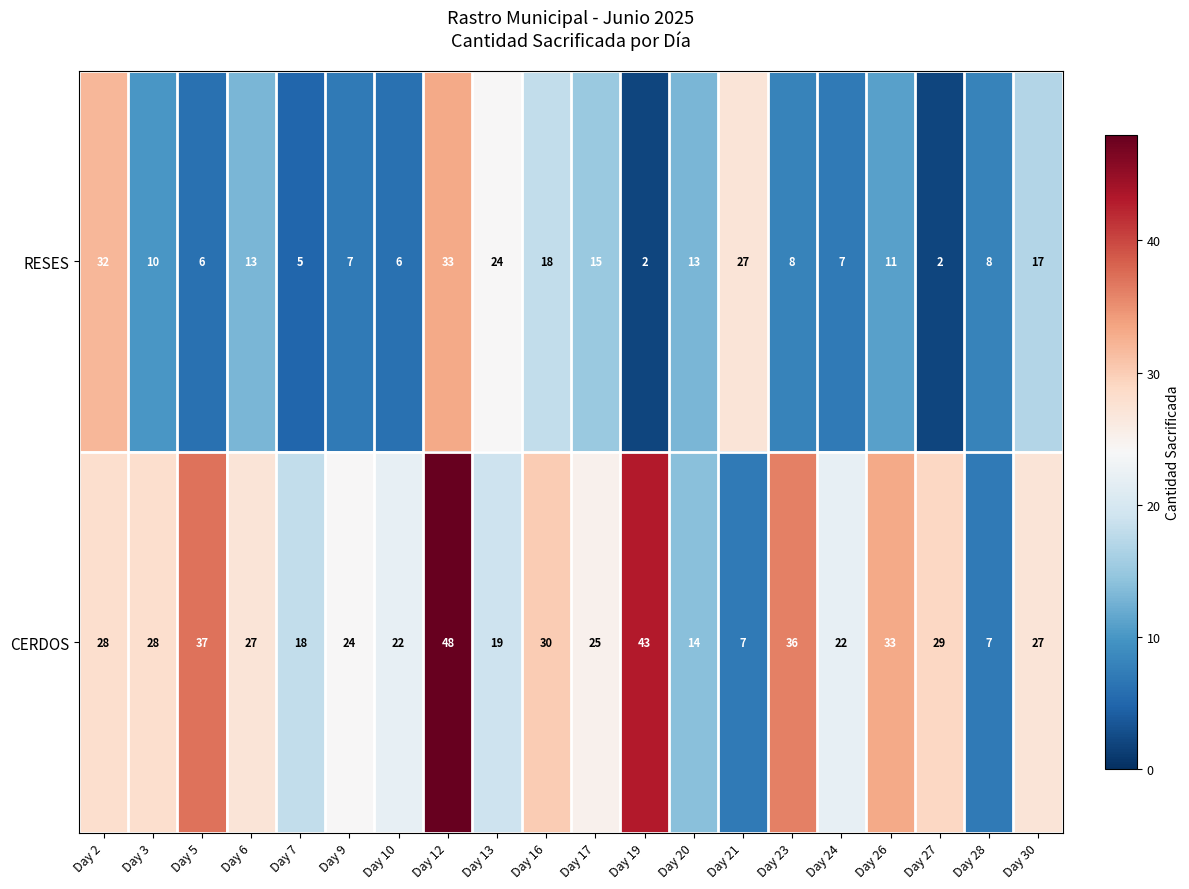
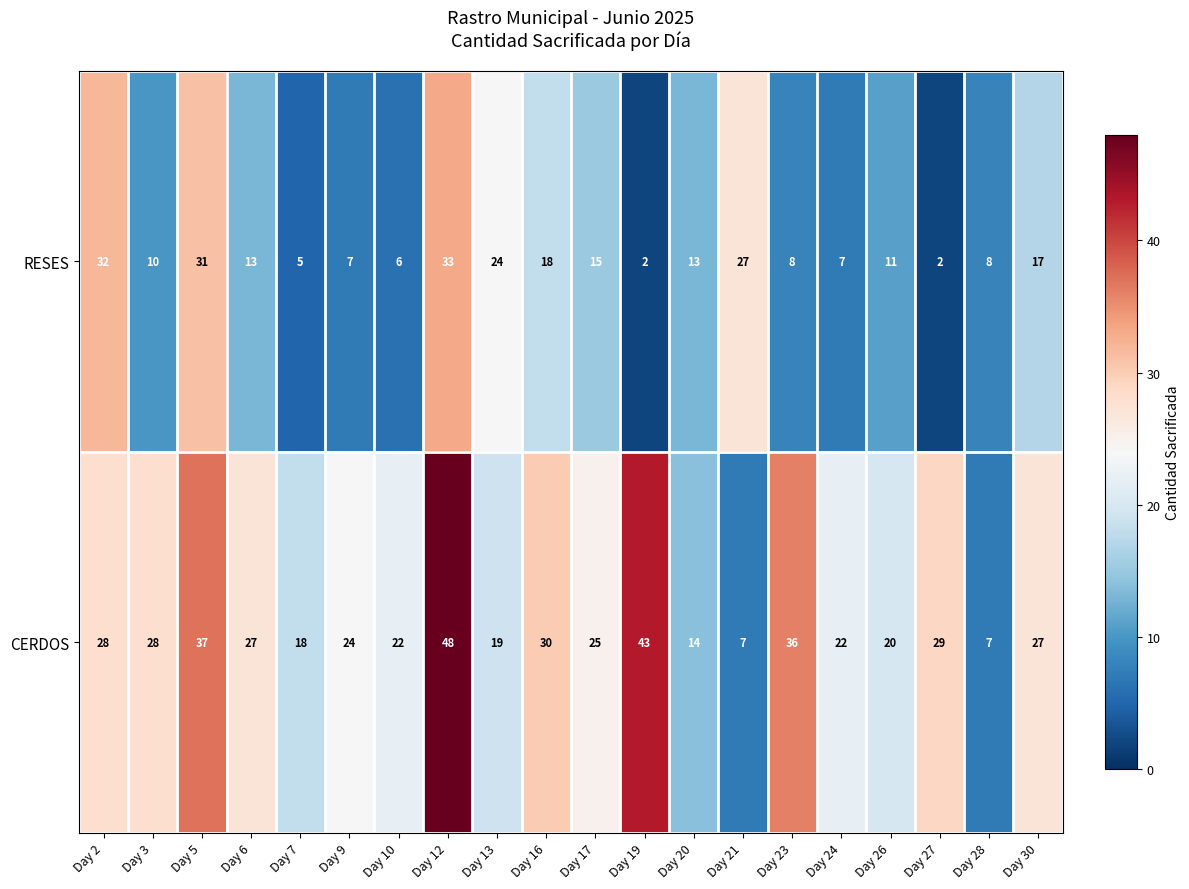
  {
    "RESES": {
      "Day 2": 32,
      "Day 3": 10,
-     "Day 5": 6,
+     "Day 5": 31,
      "Day 6": 13,
      "Day 7": 5,
      "Day 9": 7,
      "Day 10": 6,
      "Day 12": 33,
      "Day 13": 24,
      "Day 16": 18,
      "Day 17": 15,
      "Day 19": 2,
      "Day 20": 13,
      "Day 21": 27,
      "Day 23": 8,
      "Day 24": 7,
      "Day 26": 11,
      "Day 27": 2,
      "Day 28": 8,
      "Day 30": 17
    },
    "CERDOS": {
      "Day 2": 28,
      "Day 3": 28,
      "Day 5": 37,
      "Day 6": 27,
      "Day 7": 18,
      "Day 9": 24,
      "Day 10": 22,
      "Day 12": 48,
      "Day 13": 19,
      "Day 16": 30,
      "Day 17": 25,
      "Day 19": 43,
      "Day 20": 14,
      "Day 21": 7,
      "Day 23": 36,
      "Day 24": 22,
-     "Day 26": 33,
+     "Day 26": 20,
      "Day 27": 29,
      "Day 28": 7,
      "Day 30": 27
    }
  }
